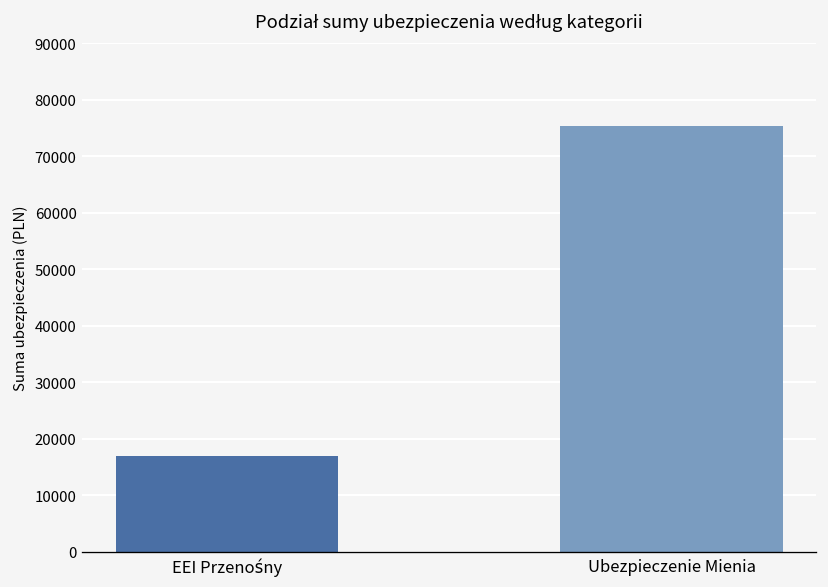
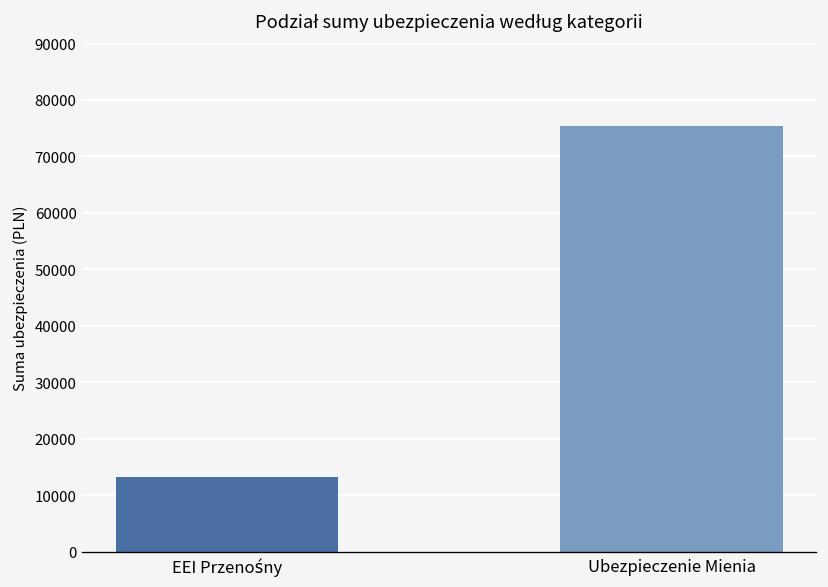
  {
-   "EEI Przenośny": 17000,
+   "EEI Przenośny": 13000,
    "Ubezpieczenie Mienia": 75000
  }
